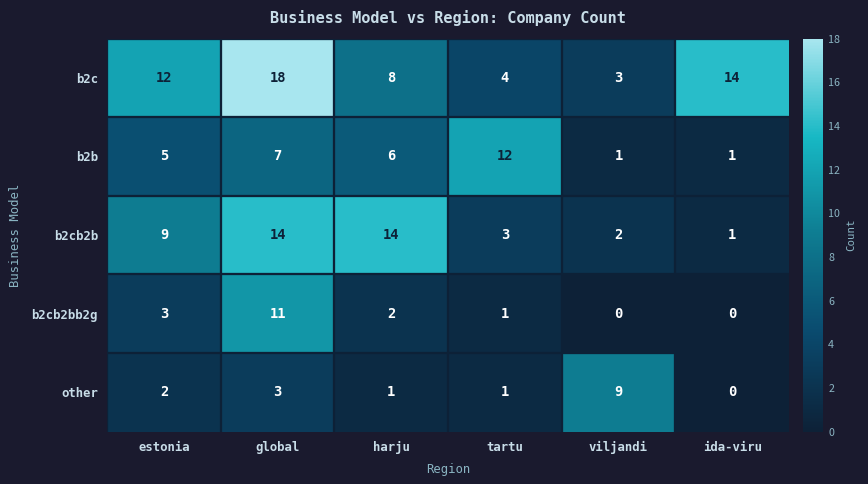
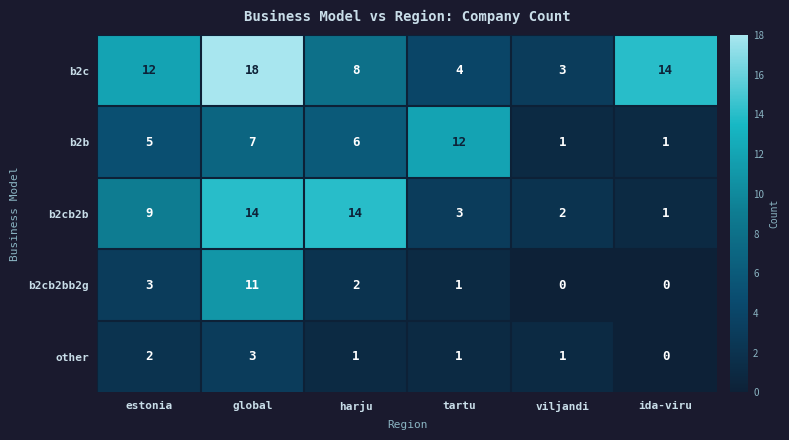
  {
    "b2c": {
      "estonia": 12,
      "global": 18,
      "harju": 8,
      "tartu": 4,
      "viljandi": 3,
      "ida-viru": 14
    },
    "b2b": {
      "estonia": 5,
      "global": 7,
      "harju": 6,
      "tartu": 12,
      "viljandi": 1,
      "ida-viru": 1
    },
    "b2cb2b": {
      "estonia": 9,
      "global": 14,
      "harju": 14,
      "tartu": 3,
      "viljandi": 2,
      "ida-viru": 1
    },
    "b2cb2bb2g": {
      "estonia": 3,
      "global": 11,
      "harju": 2,
      "tartu": 1,
      "viljandi": 0,
      "ida-viru": 0
    },
    "other": {
      "estonia": 2,
      "global": 3,
      "harju": 1,
      "tartu": 1,
-     "viljandi": 9,
+     "viljandi": 1,
      "ida-viru": 0
    }
  }
